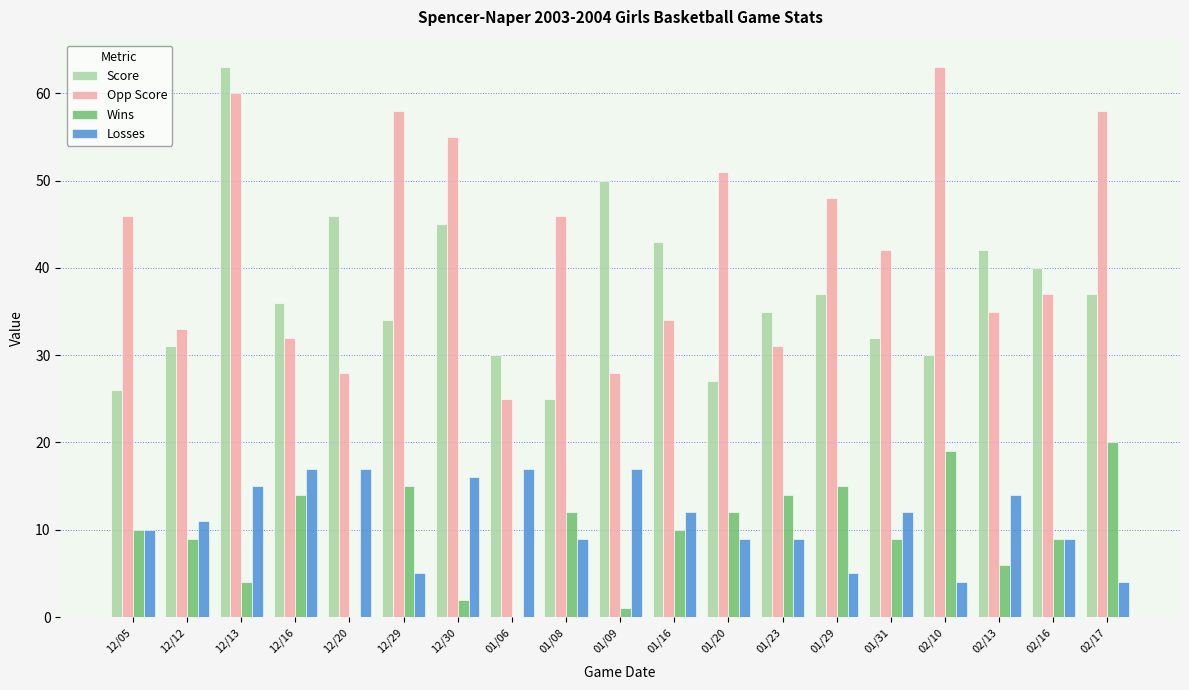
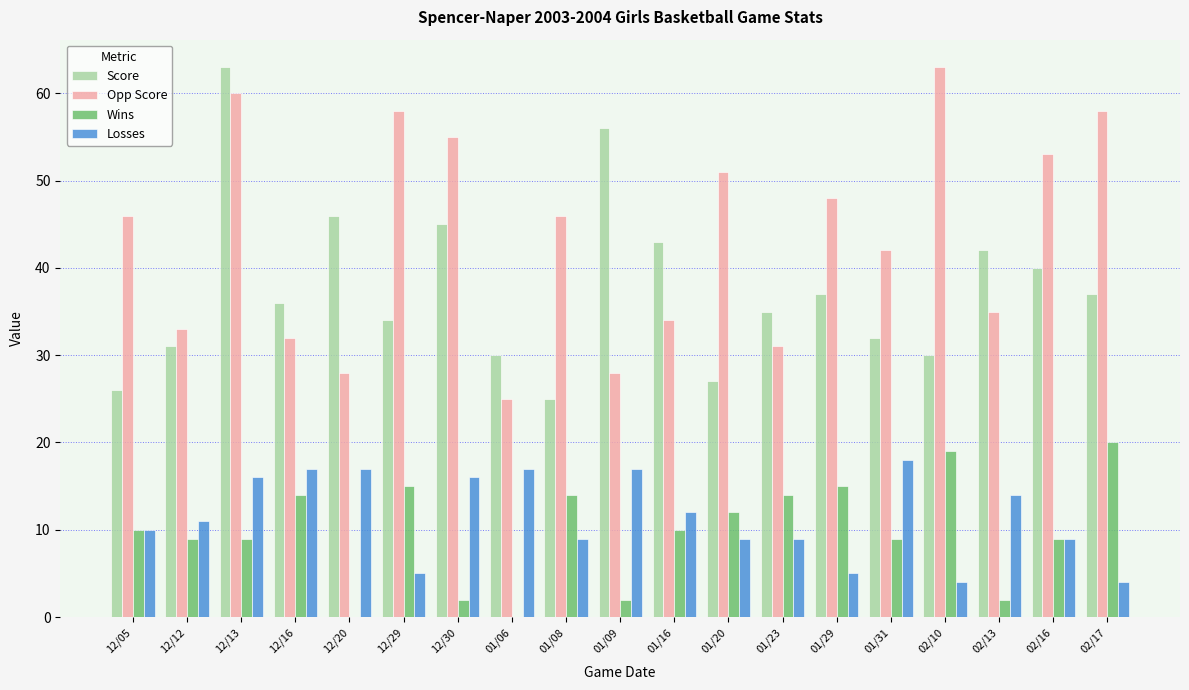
  {
    "Score": {
      "12/05": 26,
      "12/12": 31,
      "12/13": 63,
      "12/16": 36,
      "12/20": 46,
      "12/29": 34,
      "12/30": 45,
      "01/06": 30,
      "01/08": 25,
-     "01/09": 50,
+     "01/09": 56,
      "01/16": 43,
      "01/20": 27,
      "01/23": 35,
      "01/29": 37,
      "01/31": 32,
      "02/10": 30,
      "02/13": 42,
      "02/16": 40,
      "02/17": 37
    },
    "Opp Score": {
      "12/05": 46,
      "12/12": 33,
      "12/13": 60,
      "12/16": 32,
      "12/20": 28,
      "12/29": 58,
      "12/30": 55,
      "01/06": 25,
      "01/08": 46,
      "01/09": 28,
      "01/16": 34,
      "01/20": 51,
      "01/23": 31,
      "01/29": 48,
      "01/31": 42,
      "02/10": 63,
      "02/13": 35,
-     "02/16": 37,
+     "02/16": 53,
      "02/17": 58
    },
    "Wins": {
      "12/05": 10,
      "12/12": 9,
-     "12/13": 4,
+     "12/13": 9,
      "12/16": 14,
      "12/20": 0,
      "12/29": 15,
      "12/30": 2,
      "01/06": 0,
-     "01/08": 12,
-     "01/09": 1,
+     "01/08": 14,
+     "01/09": 2,
      "01/16": 10,
      "01/20": 12,
      "01/23": 14,
      "01/29": 15,
      "01/31": 9,
      "02/10": 19,
-     "02/13": 6,
+     "02/13": 2,
      "02/16": 9,
      "02/17": 20
    },
    "Losses": {
      "12/05": 10,
      "12/12": 11,
-     "12/13": 15,
+     "12/13": 16,
      "12/16": 17,
      "12/20": 17,
      "12/29": 5,
      "12/30": 16,
      "01/06": 17,
      "01/08": 9,
      "01/09": 17,
      "01/16": 12,
      "01/20": 9,
      "01/23": 9,
      "01/29": 5,
-     "01/31": 12,
+     "01/31": 18,
      "02/10": 4,
      "02/13": 14,
      "02/16": 9,
      "02/17": 4
    }
  }
